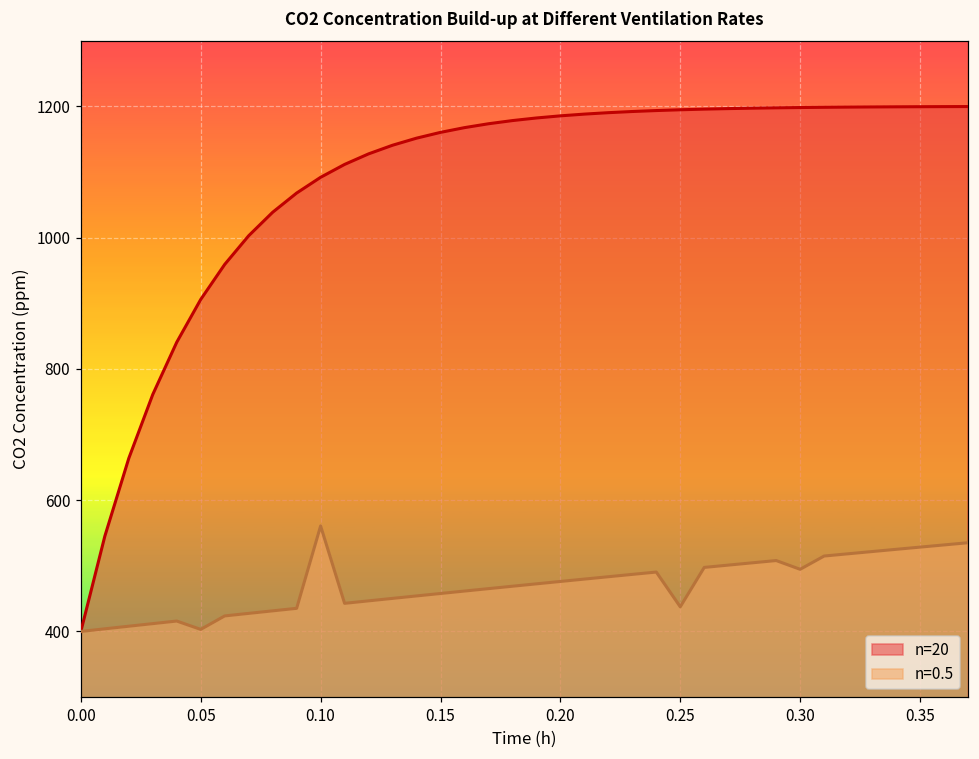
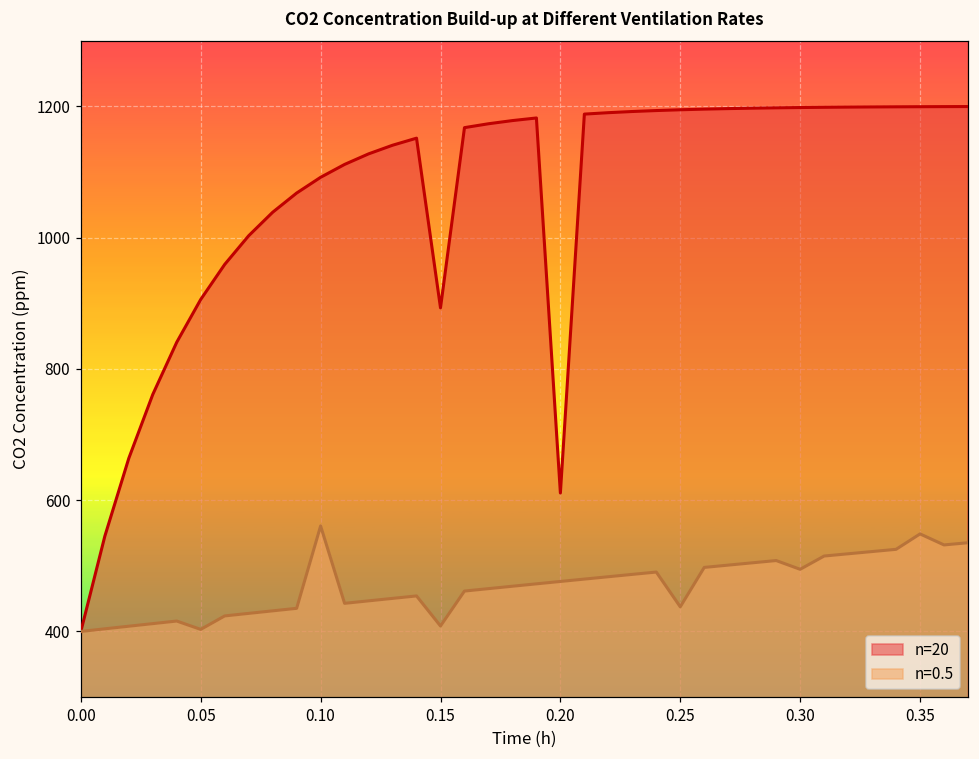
  {
    "n=20": {
      "0.05": 910,
      "0.10": 1090,
-     "0.15": 1160,
-     "0.20": 1190,
+     "0.15": 890,
+     "0.20": 610,
      "0.25": 1190,
      "0.30": 1200,
      "0.35": 1200
    },
    "n=0.5": {
      "0.05": 400,
      "0.10": 560,
-     "0.15": 460,
+     "0.15": 410,
      "0.20": 480,
      "0.25": 440,
      "0.30": 490,
-     "0.35": 530
+     "0.35": 550
    }
  }
